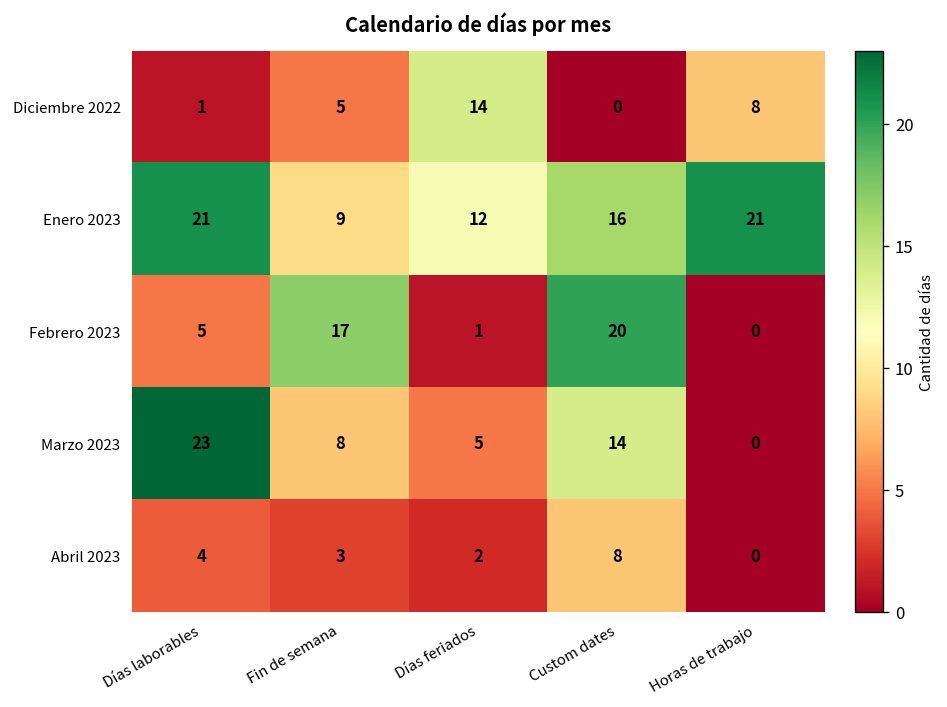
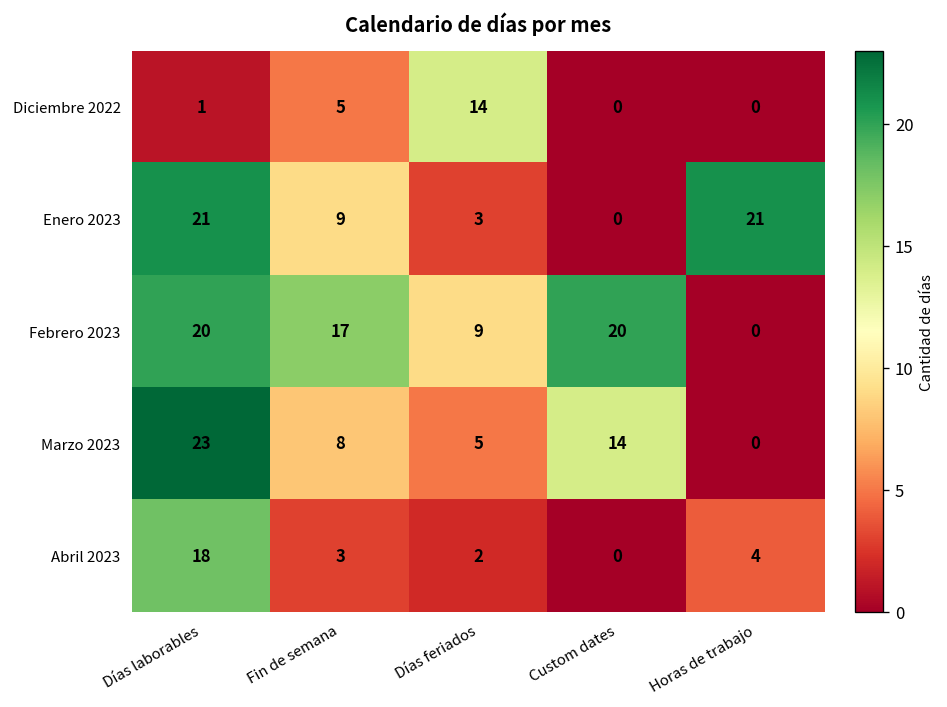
  {
    "Diciembre 2022": {
      "Días laborables": 1,
      "Fin de semana": 5,
      "Días feriados": 14,
      "Custom dates": 0,
-     "Horas de trabajo": 8
+     "Horas de trabajo": 0
    },
    "Enero 2023": {
      "Días laborables": 21,
      "Fin de semana": 9,
-     "Días feriados": 12,
-     "Custom dates": 16,
+     "Días feriados": 3,
+     "Custom dates": 0,
      "Horas de trabajo": 21
    },
    "Febrero 2023": {
-     "Días laborables": 5,
+     "Días laborables": 20,
      "Fin de semana": 17,
-     "Días feriados": 1,
+     "Días feriados": 9,
      "Custom dates": 20,
      "Horas de trabajo": 0
    },
    "Marzo 2023": {
      "Días laborables": 23,
      "Fin de semana": 8,
      "Días feriados": 5,
      "Custom dates": 14,
      "Horas de trabajo": 0
    },
    "Abril 2023": {
-     "Días laborables": 4,
+     "Días laborables": 18,
      "Fin de semana": 3,
      "Días feriados": 2,
-     "Custom dates": 8,
-     "Horas de trabajo": 0
+     "Custom dates": 0,
+     "Horas de trabajo": 4
    }
  }
